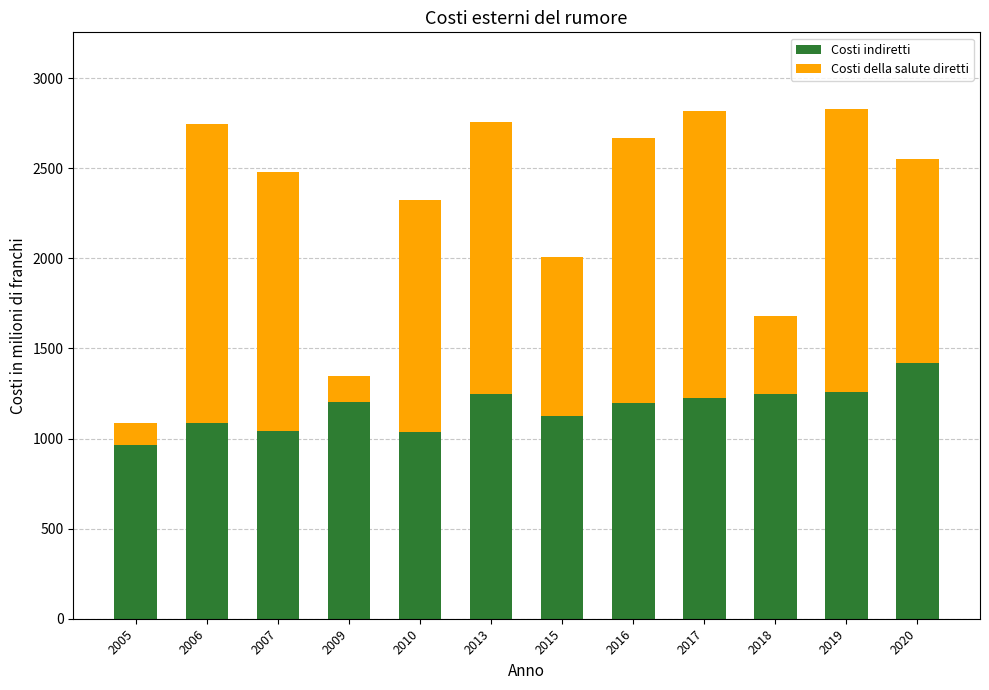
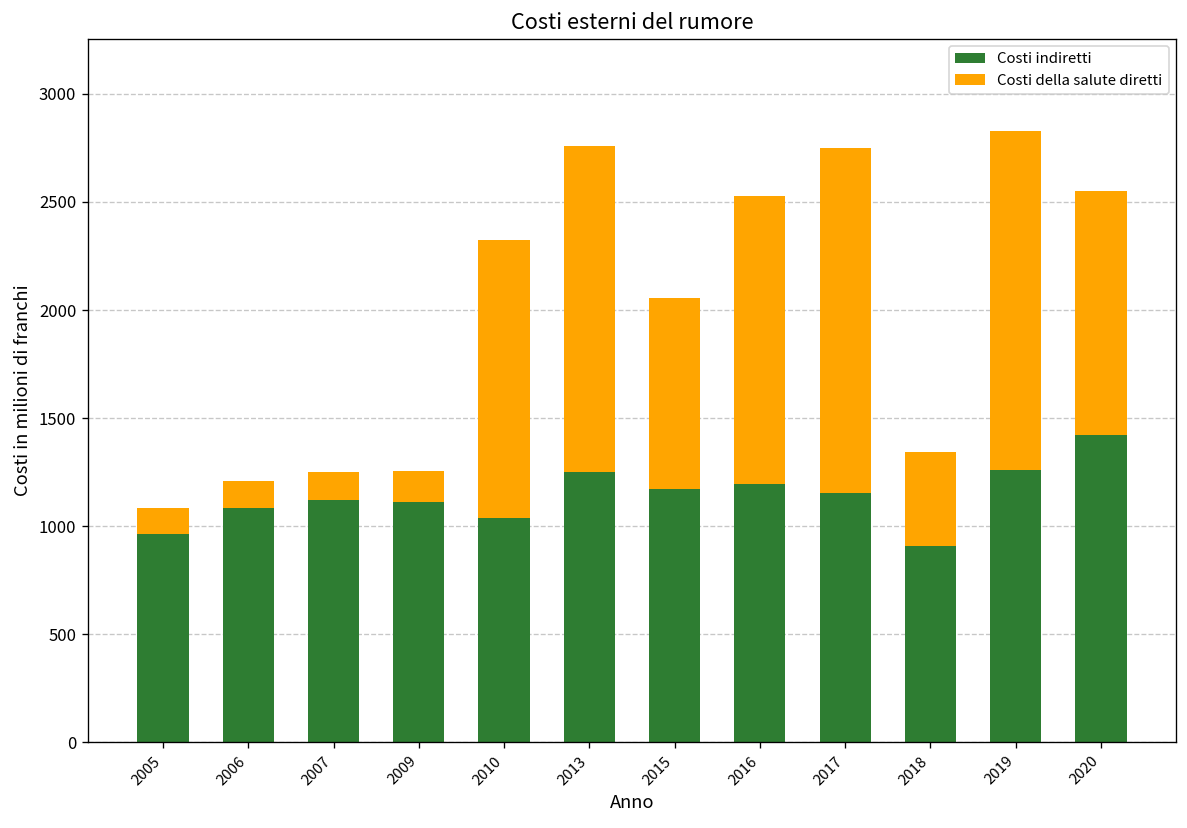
  {
    "Costi indiretti": {
      "2005": 960,
      "2006": 1090,
-     "2007": 1040,
-     "2009": 1200,
+     "2007": 1120,
+     "2009": 1110,
      "2010": 1040,
      "2013": 1250,
-     "2015": 1130,
+     "2015": 1170,
      "2016": 1200,
-     "2017": 1230,
-     "2018": 1250,
+     "2017": 1160,
+     "2018": 910,
      "2019": 1260,
      "2020": 1420
    },
    "Costi della salute diretti": {
      "2005": 120,
-     "2006": 1660,
-     "2007": 1440,
+     "2006": 130,
+     "2007": 130,
      "2009": 140,
      "2010": 1290,
      "2013": 1510,
      "2015": 880,
-     "2016": 1470,
+     "2016": 1330,
      "2017": 1590,
      "2018": 440,
      "2019": 1570,
      "2020": 1130
    }
  }
